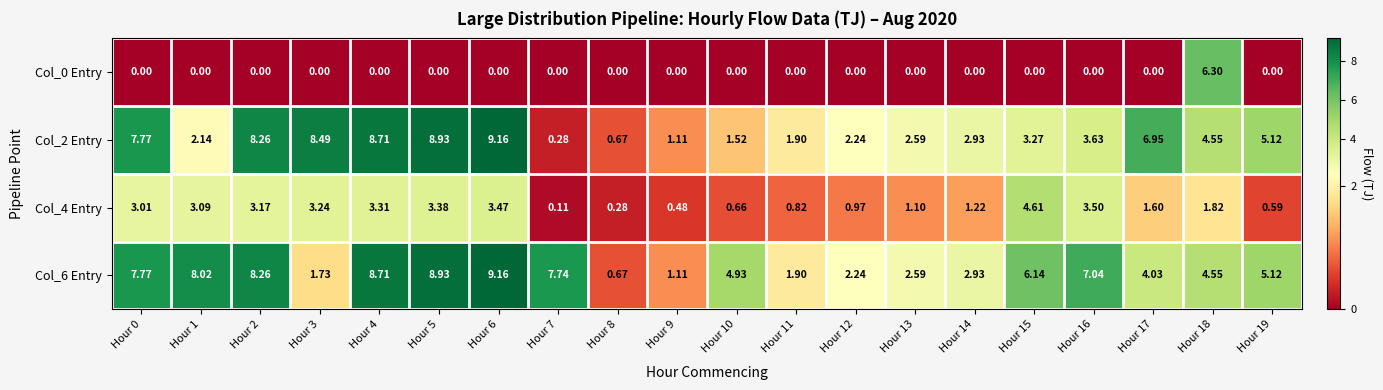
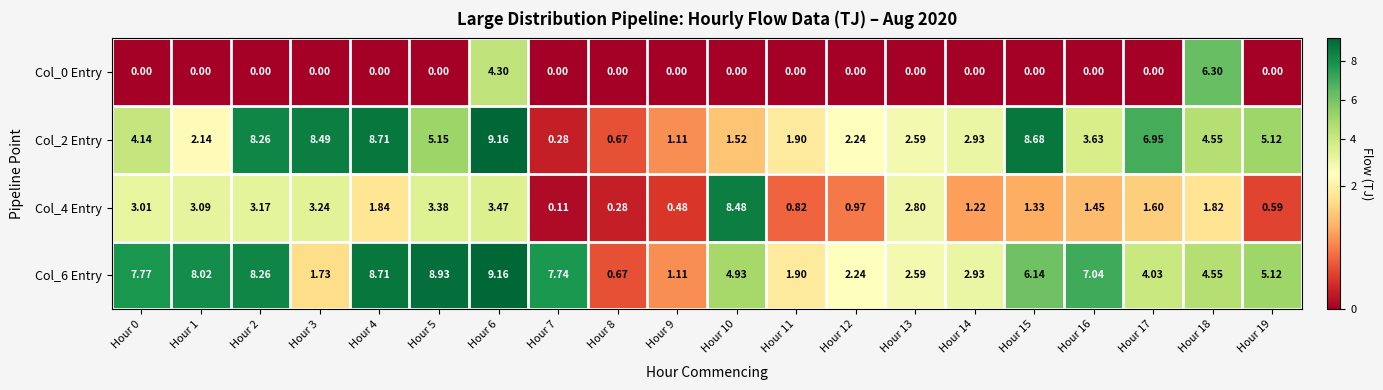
  {
    "Col_0 Entry": {
      "Hour 0": 0.00,
      "Hour 1": 0.00,
      "Hour 2": 0.00,
      "Hour 3": 0.00,
      "Hour 4": 0.00,
      "Hour 5": 0.00,
-     "Hour 6": 0.00,
+     "Hour 6": 4.30,
      "Hour 7": 0.00,
      "Hour 8": 0.00,
      "Hour 9": 0.00,
      "Hour 10": 0.00,
      "Hour 11": 0.00,
      "Hour 12": 0.00,
      "Hour 13": 0.00,
      "Hour 14": 0.00,
      "Hour 15": 0.00,
      "Hour 16": 0.00,
      "Hour 17": 0.00,
      "Hour 18": 6.30,
      "Hour 19": 0.00
    },
    "Col_2 Entry": {
-     "Hour 0": 7.77,
+     "Hour 0": 4.14,
      "Hour 1": 2.14,
      "Hour 2": 8.26,
      "Hour 3": 8.49,
      "Hour 4": 8.71,
-     "Hour 5": 8.93,
+     "Hour 5": 5.15,
      "Hour 6": 9.16,
      "Hour 7": 0.28,
      "Hour 8": 0.67,
      "Hour 9": 1.11,
      "Hour 10": 1.52,
      "Hour 11": 1.90,
      "Hour 12": 2.24,
      "Hour 13": 2.59,
      "Hour 14": 2.93,
-     "Hour 15": 3.27,
+     "Hour 15": 8.68,
      "Hour 16": 3.63,
      "Hour 17": 6.95,
      "Hour 18": 4.55,
      "Hour 19": 5.12
    },
    "Col_4 Entry": {
      "Hour 0": 3.01,
      "Hour 1": 3.09,
      "Hour 2": 3.17,
      "Hour 3": 3.24,
-     "Hour 4": 3.31,
+     "Hour 4": 1.84,
      "Hour 5": 3.38,
      "Hour 6": 3.47,
      "Hour 7": 0.11,
      "Hour 8": 0.28,
      "Hour 9": 0.48,
-     "Hour 10": 0.66,
+     "Hour 10": 8.48,
      "Hour 11": 0.82,
      "Hour 12": 0.97,
-     "Hour 13": 1.10,
+     "Hour 13": 2.80,
      "Hour 14": 1.22,
-     "Hour 15": 4.61,
-     "Hour 16": 3.50,
+     "Hour 15": 1.33,
+     "Hour 16": 1.45,
      "Hour 17": 1.60,
      "Hour 18": 1.82,
      "Hour 19": 0.59
    },
    "Col_6 Entry": {
      "Hour 0": 7.77,
      "Hour 1": 8.02,
      "Hour 2": 8.26,
      "Hour 3": 1.73,
      "Hour 4": 8.71,
      "Hour 5": 8.93,
      "Hour 6": 9.16,
      "Hour 7": 7.74,
      "Hour 8": 0.67,
      "Hour 9": 1.11,
      "Hour 10": 4.93,
      "Hour 11": 1.90,
      "Hour 12": 2.24,
      "Hour 13": 2.59,
      "Hour 14": 2.93,
      "Hour 15": 6.14,
      "Hour 16": 7.04,
      "Hour 17": 4.03,
      "Hour 18": 4.55,
      "Hour 19": 5.12
    }
  }
